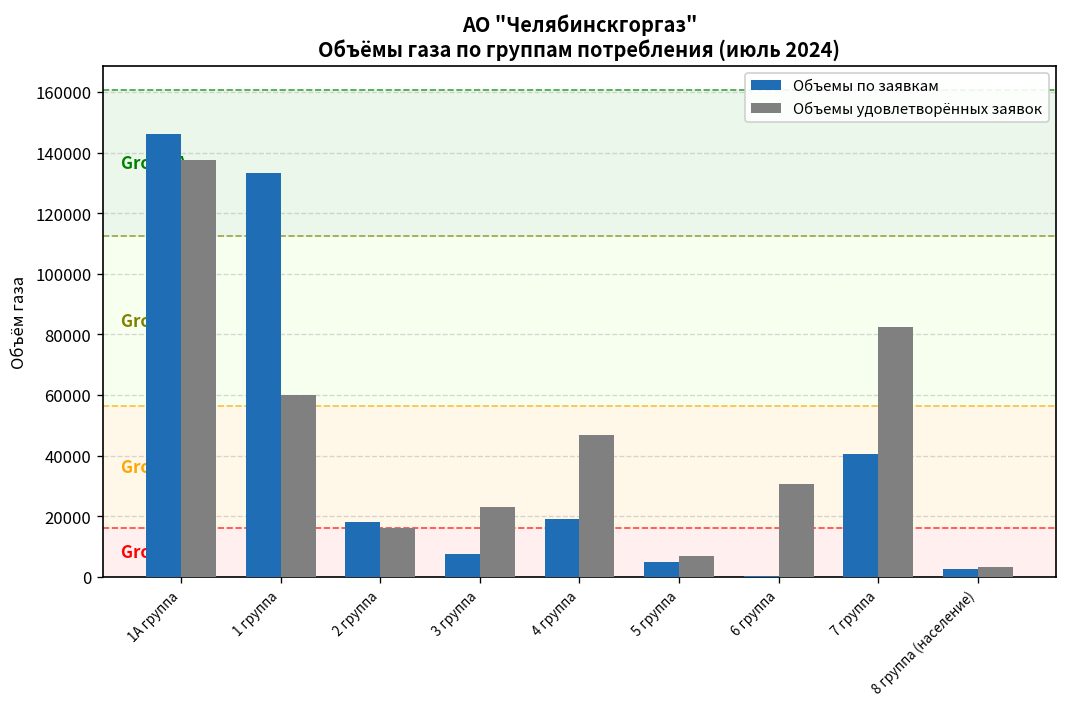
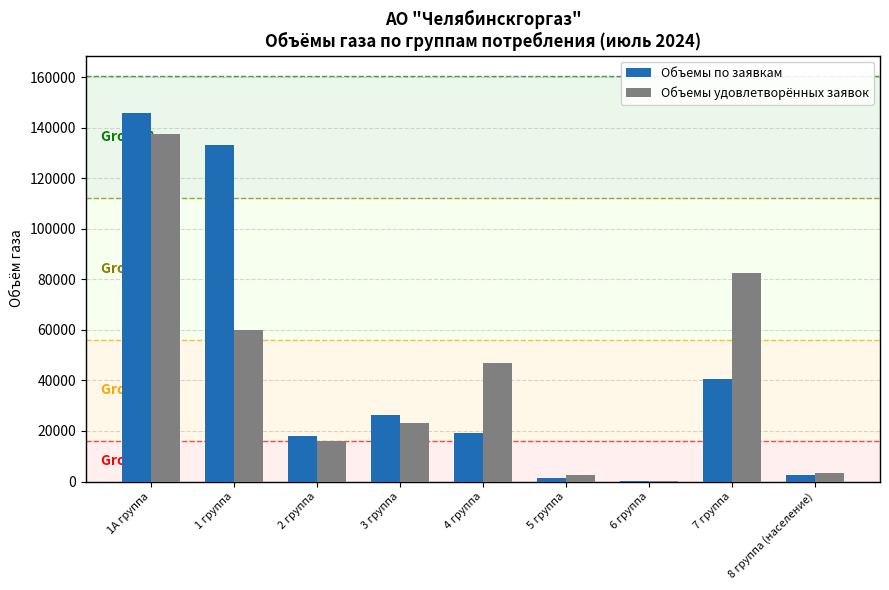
  {
    "Объемы по заявкам": {
      "1А группа": 146000,
      "1 группа": 133000,
      "2 группа": 18000,
-     "3 группа": 7000,
+     "3 группа": 26000,
      "4 группа": 19000,
-     "5 группа": 5000,
+     "5 группа": 2000,
      "7 группа": 41000,
      "8 группа (население)": 3000
    },
    "Объемы удовлетворённых заявок": {
      "1А группа": 138000,
      "1 группа": 60000,
      "2 группа": 16000,
      "3 группа": 23000,
      "4 группа": 47000,
-     "5 группа": 7000,
-     "6 группа": 31000,
+     "5 группа": 3000,
+     "6 группа": 0,
      "7 группа": 82000,
      "8 группа (население)": 3000
    }
  }
